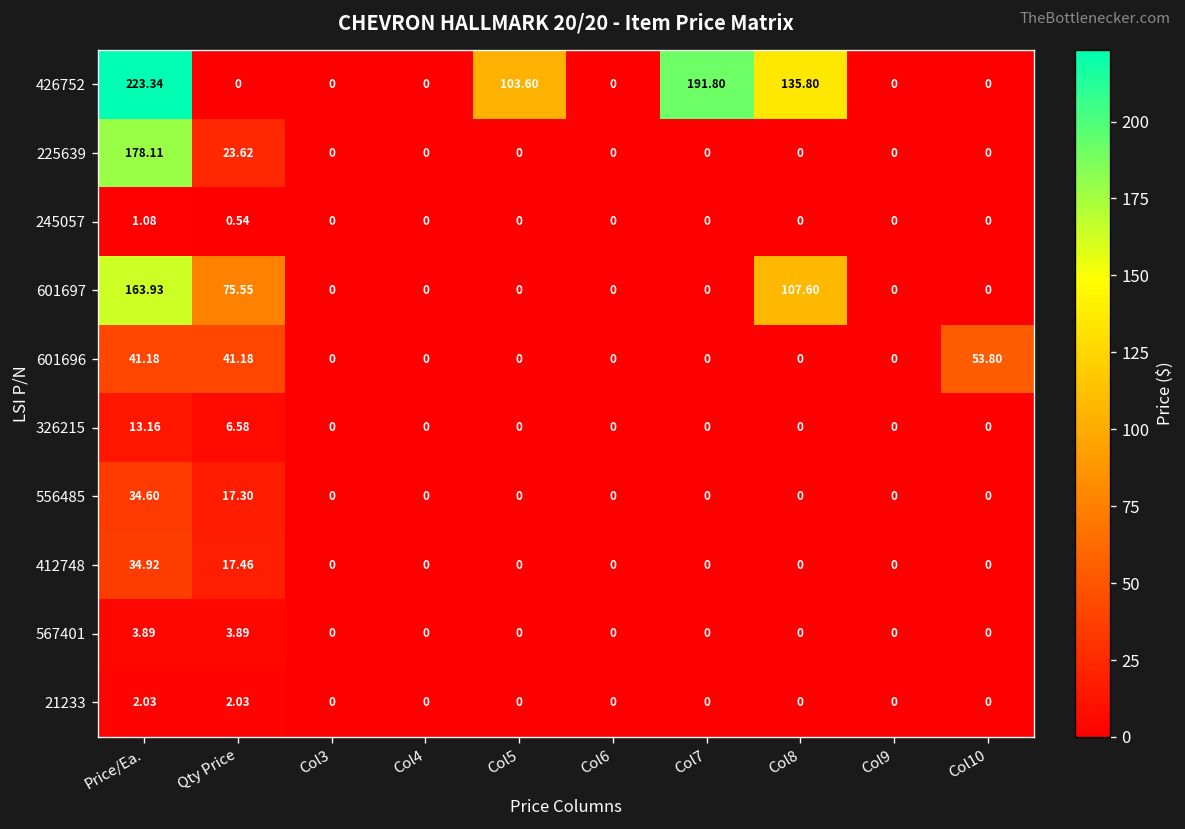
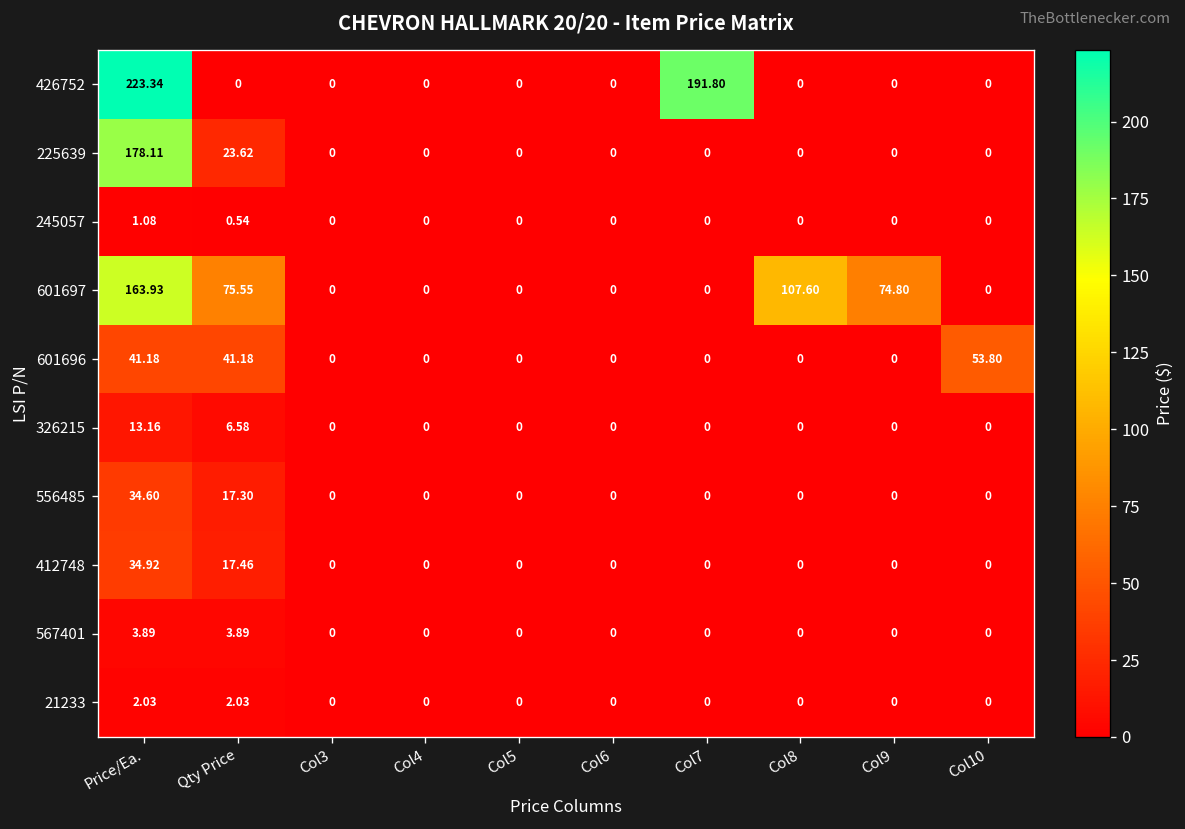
  {
    "426752": {
      "Price/Ea.": 223.34,
      "Qty Price": 0,
      "Col3": 0,
      "Col4": 0,
-     "Col5": 103.60,
+     "Col5": 0,
      "Col6": 0,
      "Col7": 191.80,
-     "Col8": 135.80,
+     "Col8": 0,
      "Col9": 0,
      "Col10": 0
    },
    "225639": {
      "Price/Ea.": 178.11,
      "Qty Price": 23.62,
      "Col3": 0,
      "Col4": 0,
      "Col5": 0,
      "Col6": 0,
      "Col7": 0,
      "Col8": 0,
      "Col9": 0,
      "Col10": 0
    },
    "245057": {
      "Price/Ea.": 1.08,
      "Qty Price": 0.54,
      "Col3": 0,
      "Col4": 0,
      "Col5": 0,
      "Col6": 0,
      "Col7": 0,
      "Col8": 0,
      "Col9": 0,
      "Col10": 0
    },
    "601697": {
      "Price/Ea.": 163.93,
      "Qty Price": 75.55,
      "Col3": 0,
      "Col4": 0,
      "Col5": 0,
      "Col6": 0,
      "Col7": 0,
      "Col8": 107.60,
-     "Col9": 0,
+     "Col9": 74.80,
      "Col10": 0
    },
    "601696": {
      "Price/Ea.": 41.18,
      "Qty Price": 41.18,
      "Col3": 0,
      "Col4": 0,
      "Col5": 0,
      "Col6": 0,
      "Col7": 0,
      "Col8": 0,
      "Col9": 0,
      "Col10": 53.80
    },
    "326215": {
      "Price/Ea.": 13.16,
      "Qty Price": 6.58,
      "Col3": 0,
      "Col4": 0,
      "Col5": 0,
      "Col6": 0,
      "Col7": 0,
      "Col8": 0,
      "Col9": 0,
      "Col10": 0
    },
    "556485": {
      "Price/Ea.": 34.60,
      "Qty Price": 17.30,
      "Col3": 0,
      "Col4": 0,
      "Col5": 0,
      "Col6": 0,
      "Col7": 0,
      "Col8": 0,
      "Col9": 0,
      "Col10": 0
    },
    "412748": {
      "Price/Ea.": 34.92,
      "Qty Price": 17.46,
      "Col3": 0,
      "Col4": 0,
      "Col5": 0,
      "Col6": 0,
      "Col7": 0,
      "Col8": 0,
      "Col9": 0,
      "Col10": 0
    },
    "567401": {
      "Price/Ea.": 3.89,
      "Qty Price": 3.89,
      "Col3": 0,
      "Col4": 0,
      "Col5": 0,
      "Col6": 0,
      "Col7": 0,
      "Col8": 0,
      "Col9": 0,
      "Col10": 0
    },
    "21233": {
      "Price/Ea.": 2.03,
      "Qty Price": 2.03,
      "Col3": 0,
      "Col4": 0,
      "Col5": 0,
      "Col6": 0,
      "Col7": 0,
      "Col8": 0,
      "Col9": 0,
      "Col10": 0
    }
  }
